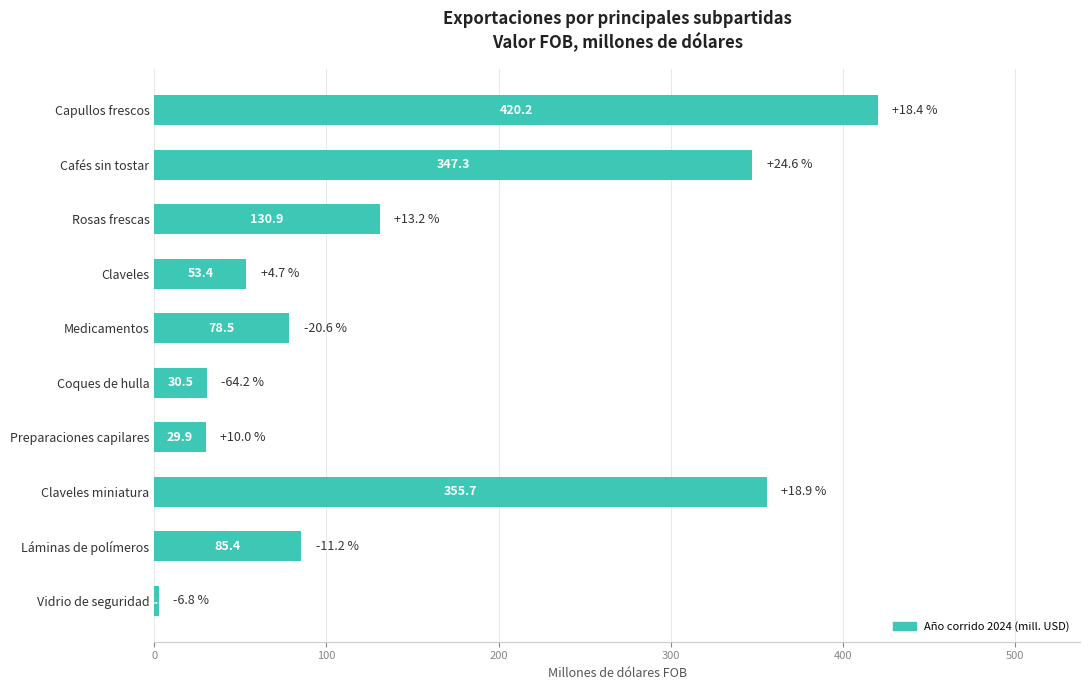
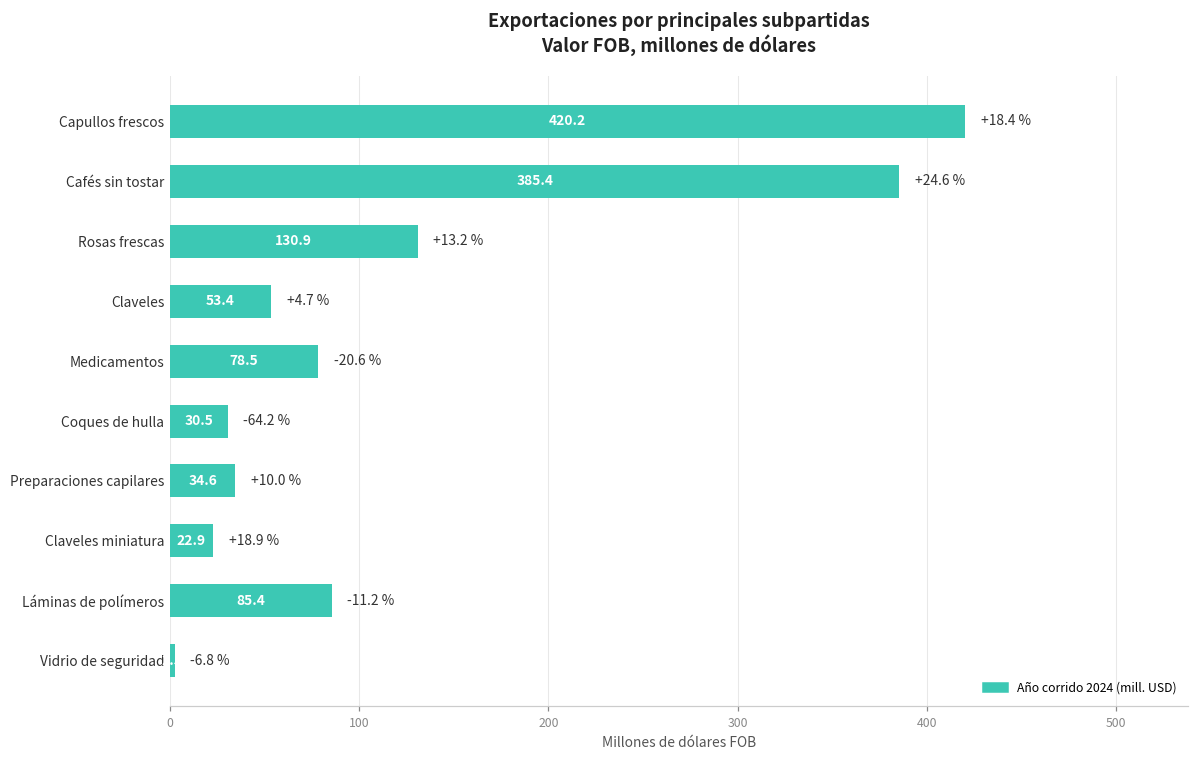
  {
    "Capullos frescos": 420.2,
-   "Cafés sin tostar": 347.3,
+   "Cafés sin tostar": 385.4,
    "Rosas frescas": 130.9,
    "Claveles": 53.4,
    "Medicamentos": 78.5,
    "Coques de hulla": 30.5,
-   "Preparaciones capilares": 29.9,
-   "Claveles miniatura": 355.7,
+   "Preparaciones capilares": 34.6,
+   "Claveles miniatura": 22.9,
    "Láminas de polímeros": 85.4
  }
